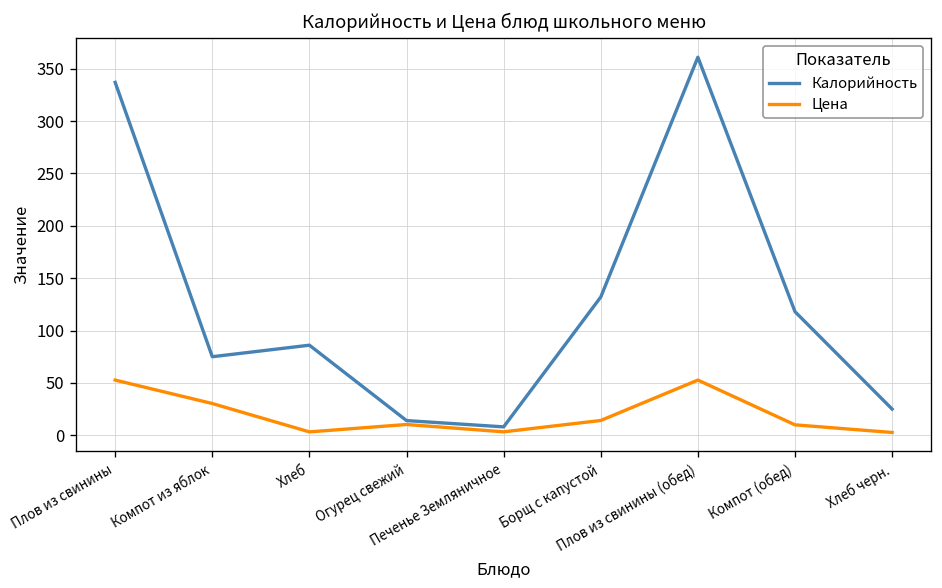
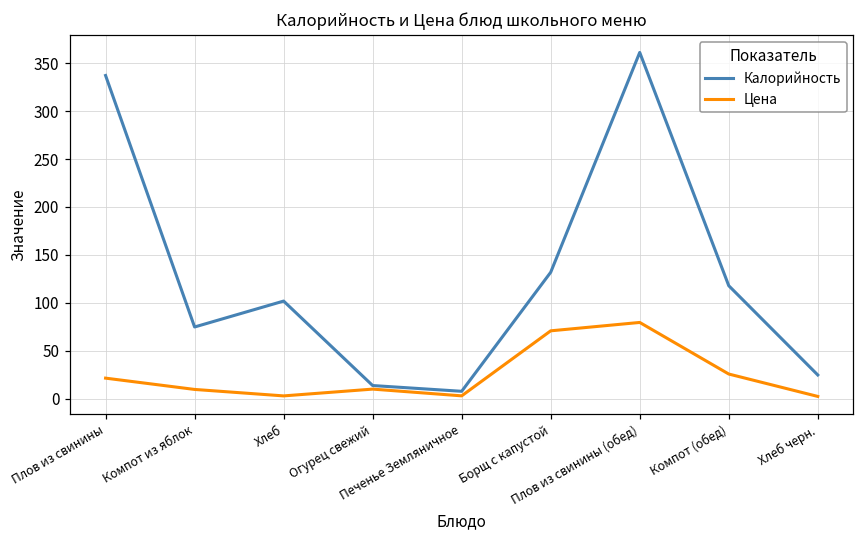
  {
    "Калорийность": {
      "Плов из свинины": 340,
      "Компот из яблок": 80,
-     "Хлеб": 90,
+     "Хлеб": 100,
      "Огурец свежий": 10,
      "Печенье Земляничное": 10,
      "Борщ с капустой": 130,
      "Плов из свинины (обед)": 360,
      "Компот (обед)": 120,
      "Хлеб черн.": 30
    },
    "Цена": {
-     "Плов из свинины": 50,
-     "Компот из яблок": 30,
+     "Плов из свинины": 20,
+     "Компот из яблок": 10,
      "Хлеб": 0,
      "Огурец свежий": 10,
      "Печенье Земляничное": 0,
-     "Борщ с капустой": 10,
-     "Плов из свинины (обед)": 50,
-     "Компот (обед)": 10,
+     "Борщ с капустой": 70,
+     "Плов из свинины (обед)": 80,
+     "Компот (обед)": 30,
      "Хлеб черн.": 0
    }
  }
